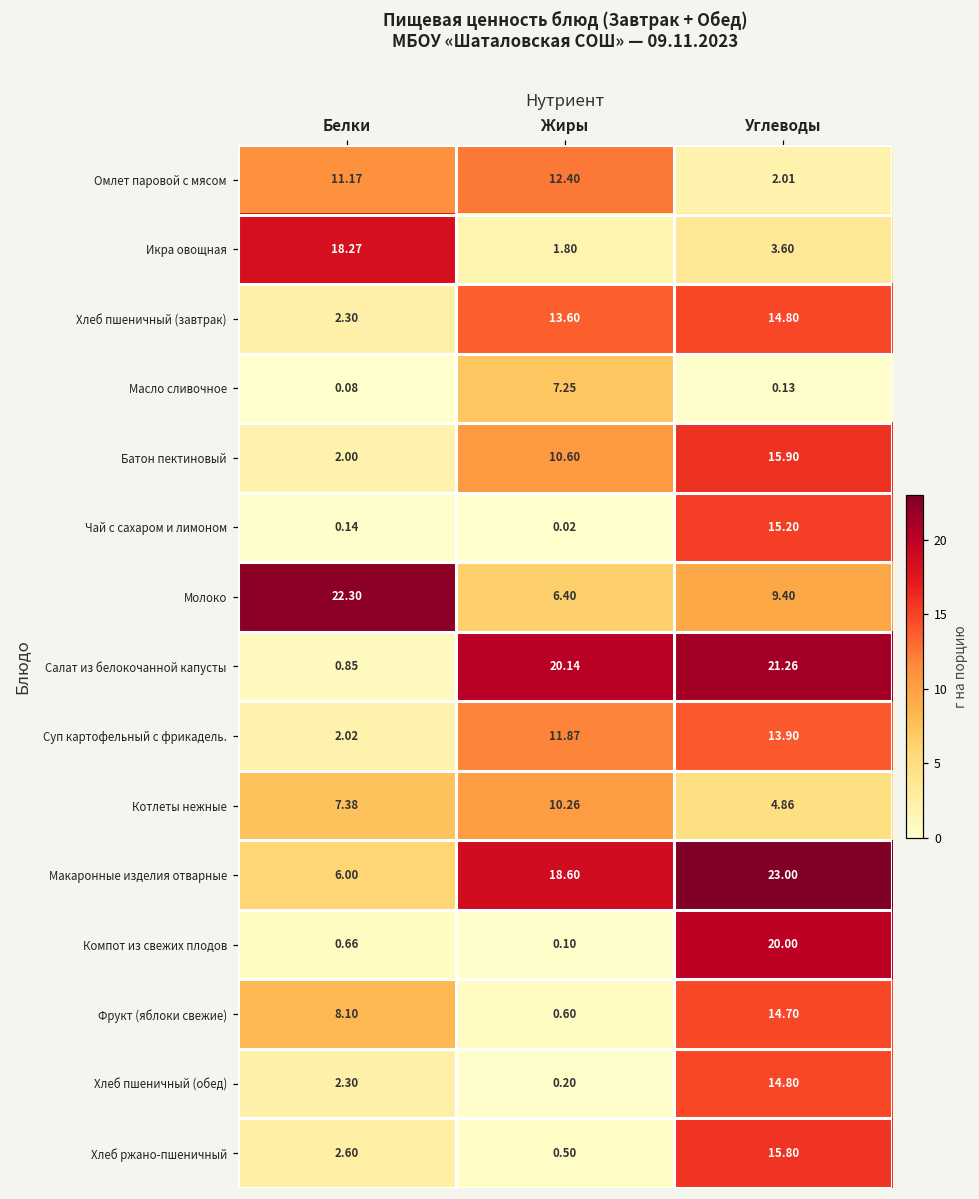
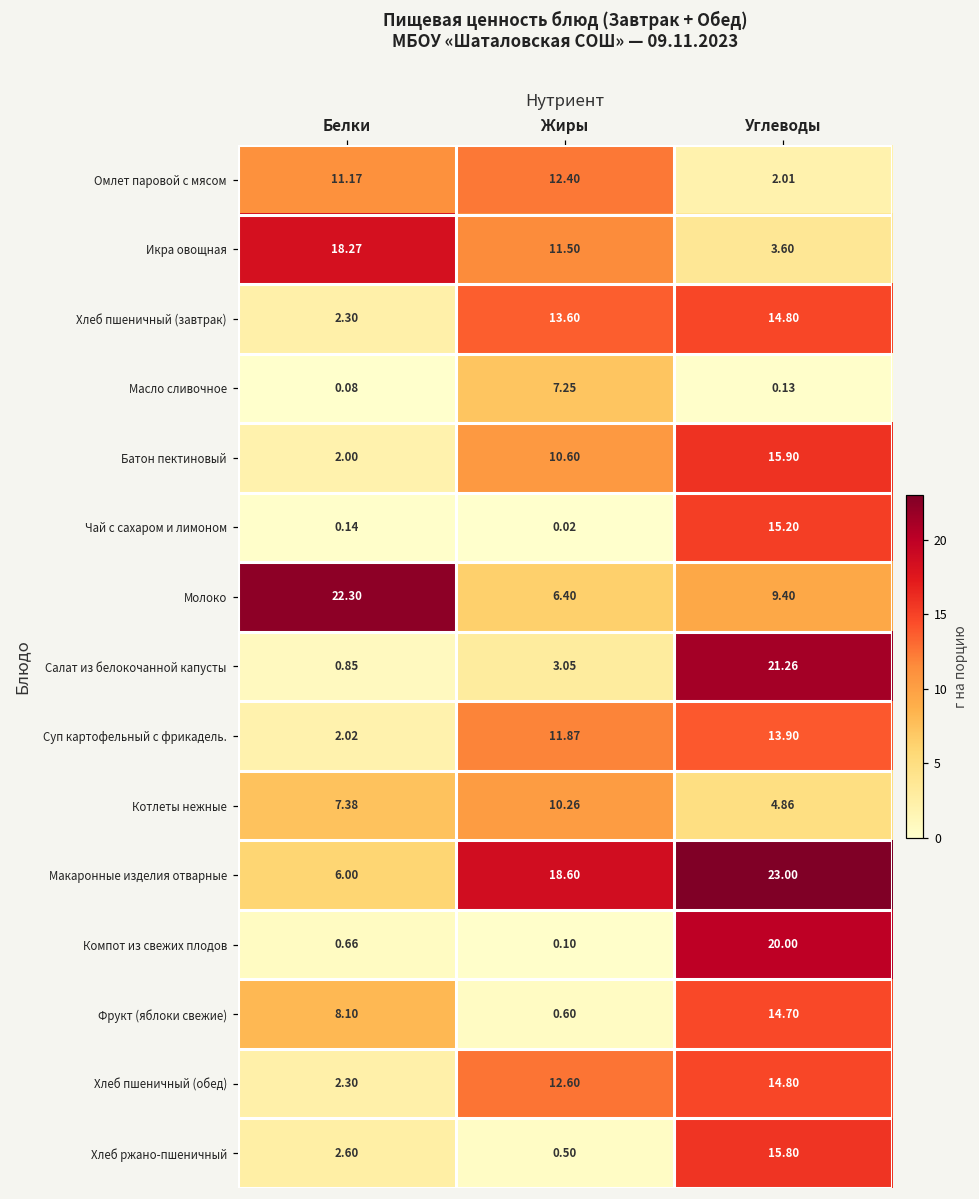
  {
    "Омлет паровой с мясом": {
      "Белки": 11.17,
      "Жиры": 12.40,
      "Углеводы": 2.01
    },
    "Икра овощная": {
      "Белки": 18.27,
-     "Жиры": 1.80,
+     "Жиры": 11.50,
      "Углеводы": 3.60
    },
    "Хлеб пшеничный (завтрак)": {
      "Белки": 2.30,
      "Жиры": 13.60,
      "Углеводы": 14.80
    },
    "Масло сливочное": {
      "Белки": 0.08,
      "Жиры": 7.25,
      "Углеводы": 0.13
    },
    "Батон пектиновый": {
      "Белки": 2.00,
      "Жиры": 10.60,
      "Углеводы": 15.90
    },
    "Чай с сахаром и лимоном": {
      "Белки": 0.14,
      "Жиры": 0.02,
      "Углеводы": 15.20
    },
    "Молоко": {
      "Белки": 22.30,
      "Жиры": 6.40,
      "Углеводы": 9.40
    },
    "Салат из белокочанной капусты": {
      "Белки": 0.85,
-     "Жиры": 20.14,
+     "Жиры": 3.05,
      "Углеводы": 21.26
    },
    "Суп картофельный с фрикадель.": {
      "Белки": 2.02,
      "Жиры": 11.87,
      "Углеводы": 13.90
    },
    "Котлеты нежные": {
      "Белки": 7.38,
      "Жиры": 10.26,
      "Углеводы": 4.86
    },
    "Макаронные изделия отварные": {
      "Белки": 6.00,
      "Жиры": 18.60,
      "Углеводы": 23.00
    },
    "Компот из свежих плодов": {
      "Белки": 0.66,
      "Жиры": 0.10,
      "Углеводы": 20.00
    },
    "Фрукт (яблоки свежие)": {
      "Белки": 8.10,
      "Жиры": 0.60,
      "Углеводы": 14.70
    },
    "Хлеб пшеничный (обед)": {
      "Белки": 2.30,
-     "Жиры": 0.20,
+     "Жиры": 12.60,
      "Углеводы": 14.80
    },
    "Хлеб ржано-пшеничный": {
      "Белки": 2.60,
      "Жиры": 0.50,
      "Углеводы": 15.80
    }
  }
